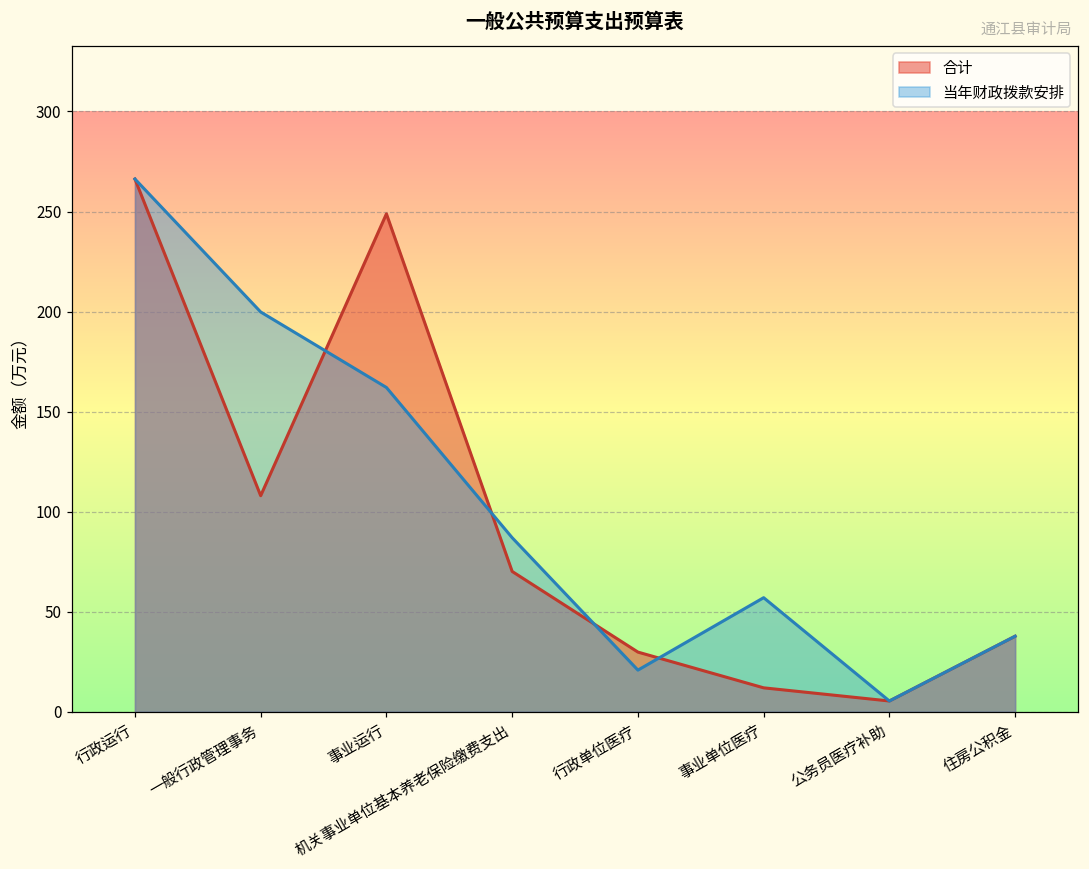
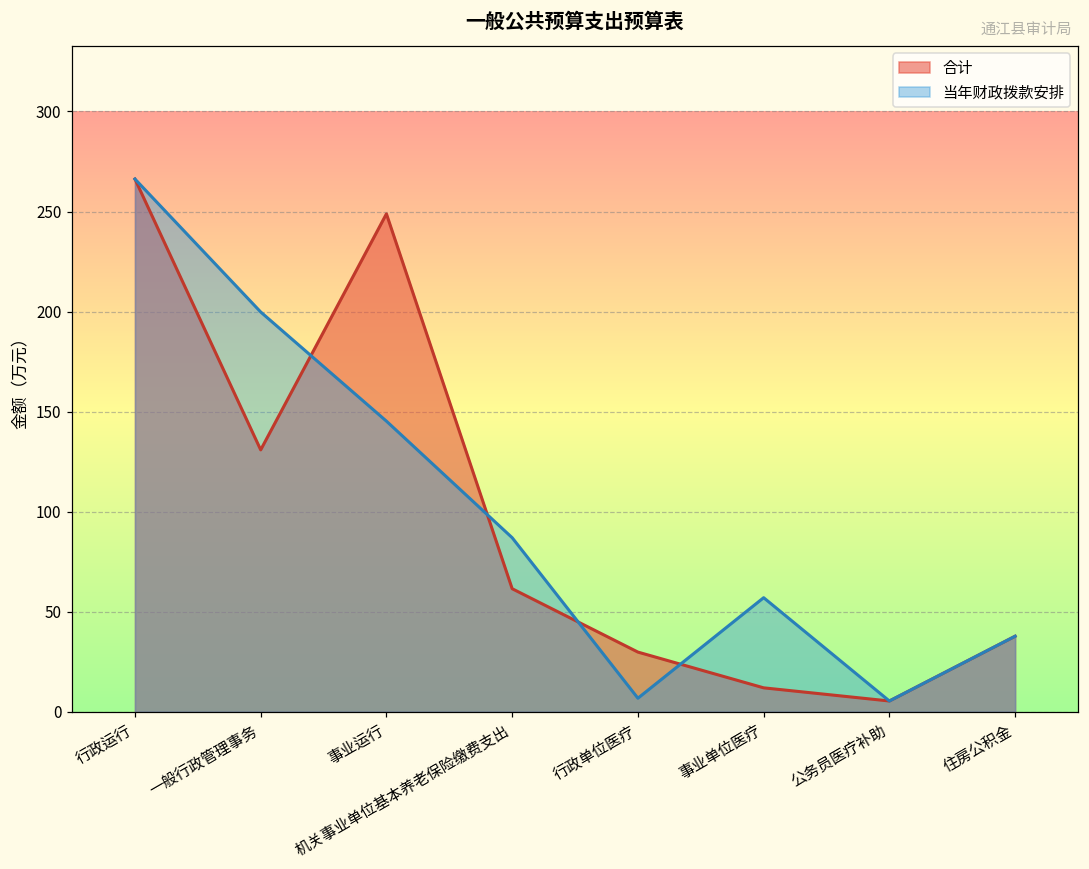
  {
    "合计": {
-     "一般行政管理事务": 108,
+     "一般行政管理事务": 131,
      "事业运行": 249,
-     "机关事业单位基本养老保险缴费支出": 70,
+     "机关事业单位基本养老保险缴费支出": 62,
      "行政单位医疗": 30,
      "事业单位医疗": 12
    },
    "当年财政拨款安排": {
      "一般行政管理事务": 200,
-     "事业运行": 162,
+     "事业运行": 145,
      "机关事业单位基本养老保险缴费支出": 87,
-     "行政单位医疗": 21,
+     "行政单位医疗": 7,
      "事业单位医疗": 57
    }
  }
